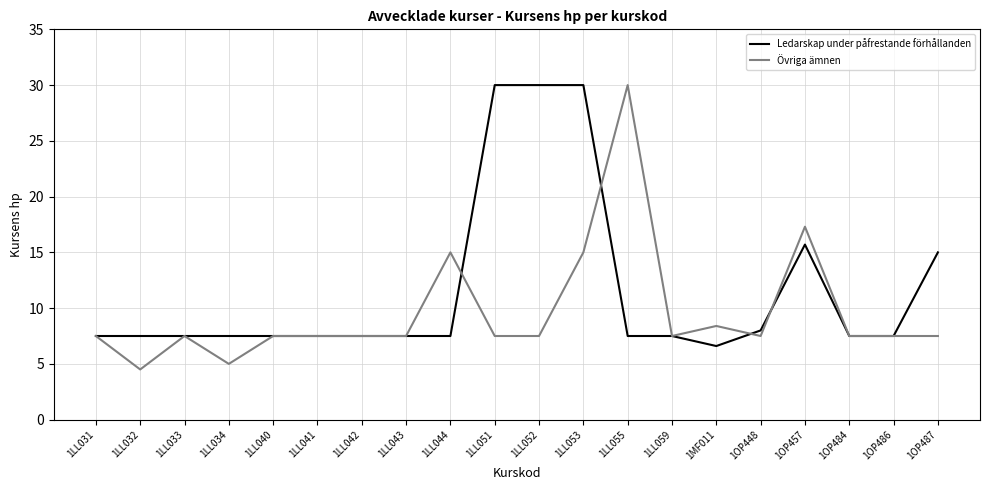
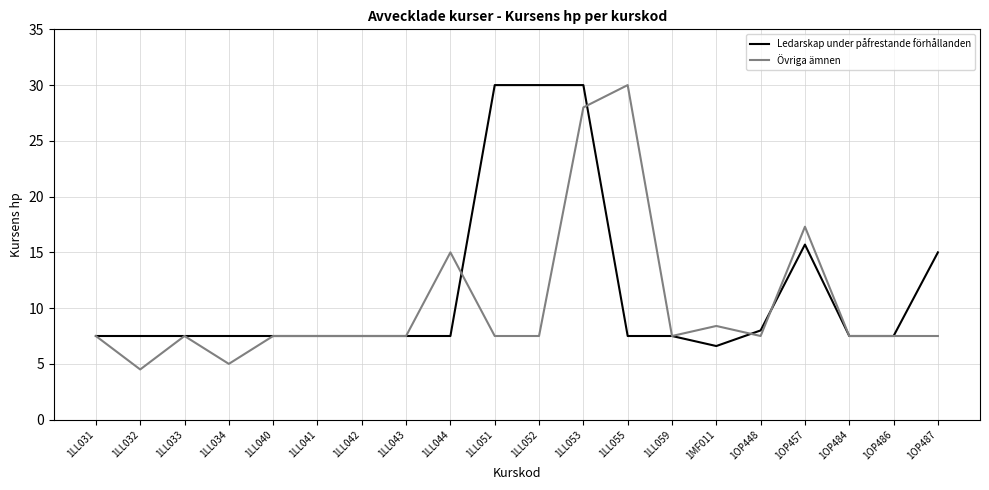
  {
    "Ledarskap under påfrestande förhållanden": {
      "1LL032": 7.5,
      "1LL034": 7.5,
      "1LL044": 7.5,
      "1LL051": 30,
      "1LL052": 30,
      "1LL053": 30,
      "1LL055": 7.5,
      "1MF011": 6.6,
      "1OP448": 8,
      "1OP457": 15.7,
      "1OP487": 15
    },
    "Övriga ämnen": {
      "1LL032": 4.5,
      "1LL034": 5,
      "1LL044": 15,
      "1LL051": 7.5,
      "1LL052": 7.5,
-     "1LL053": 15,
+     "1LL053": 28,
      "1LL055": 30,
      "1MF011": 8.4,
      "1OP448": 7.5,
      "1OP457": 17.3,
      "1OP487": 7.5
    }
  }
